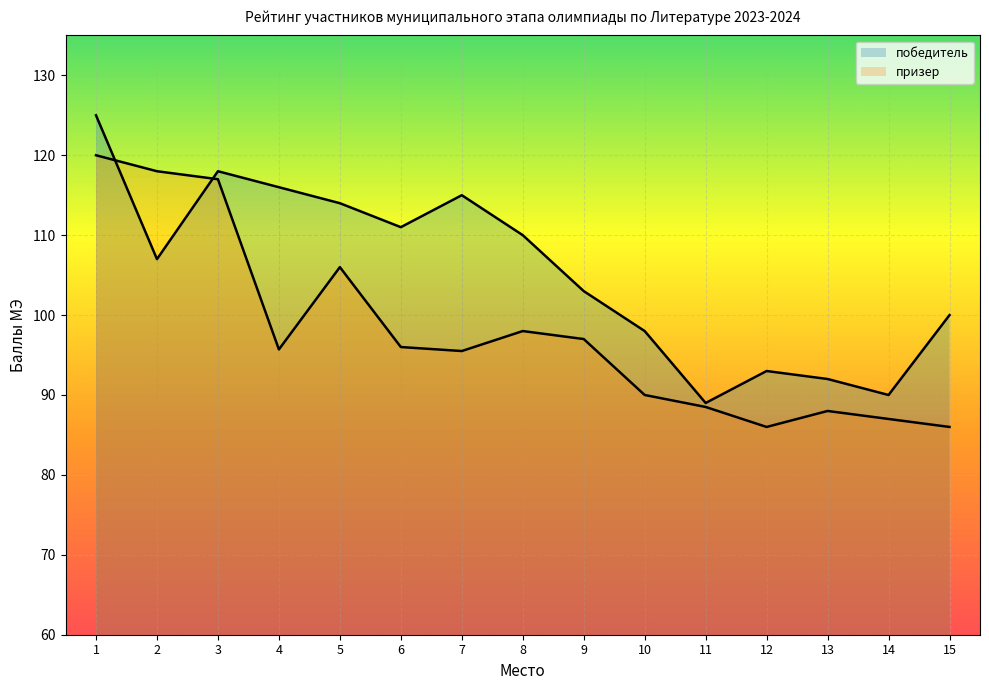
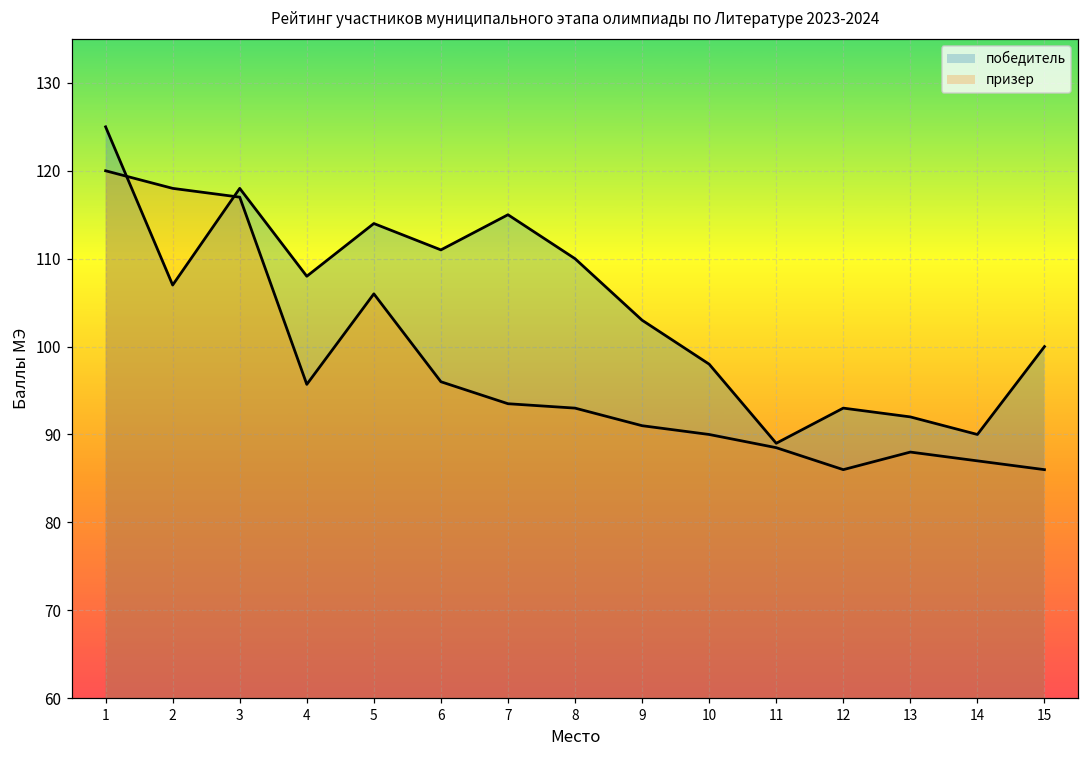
  {
    "победитель": {
      "1": 125,
      "2": 107,
      "3": 118,
-     "4": 116,
+     "4": 108,
      "5": 114,
      "6": 111,
      "7": 115,
      "8": 110,
      "9": 103,
      "10": 98,
      "11": 89,
      "12": 93,
      "13": 92,
      "14": 90,
      "15": 100
    },
    "призер": {
      "1": 120,
      "2": 118,
      "3": 117,
      "4": 96,
      "5": 106,
      "6": 96,
-     "7": 96,
-     "8": 98,
-     "9": 97,
+     "7": 94,
+     "8": 93,
+     "9": 91,
      "10": 90,
      "11": 89,
      "12": 86,
      "13": 88,
      "14": 87,
      "15": 86
    }
  }
